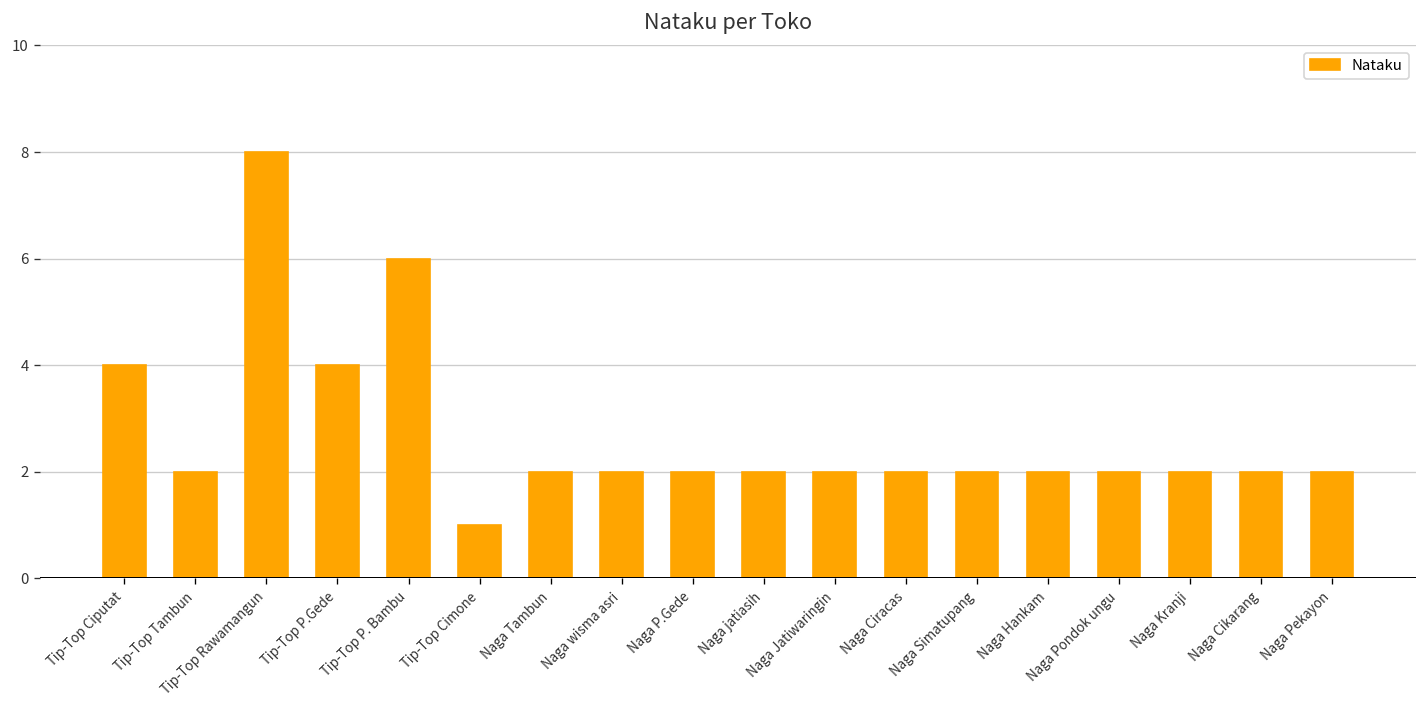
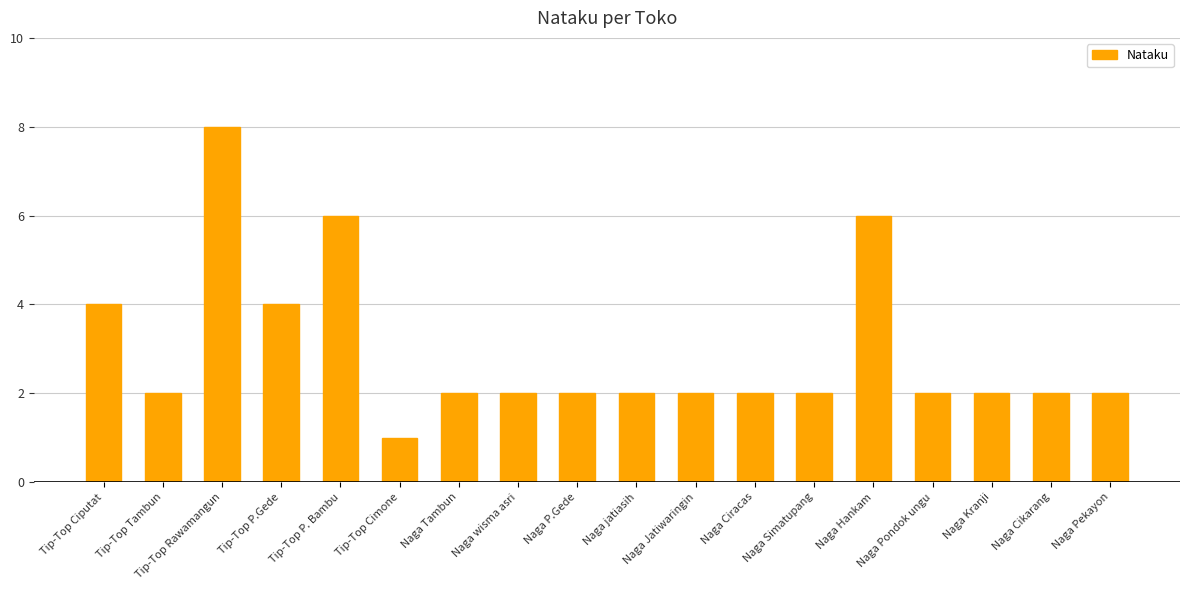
  {
    "Tip-Top Ciputat": 4,
    "Tip-Top Tambun": 2,
    "Tip-Top Rawamangun": 8,
    "Tip-Top P.Gede": 4,
    "Tip-Top P. Bambu": 6,
    "Tip-Top Cimone": 1,
    "Naga Tambun": 2,
    "Naga wisma asri": 2,
    "Naga P.Gede": 2,
    "Naga jatiasih": 2,
    "Naga Jatiwaringin": 2,
    "Naga Ciracas": 2,
    "Naga Simatupang": 2,
-   "Naga Hankam": 2,
+   "Naga Hankam": 6,
    "Naga Pondok ungu": 2,
    "Naga Kranji": 2,
    "Naga Cikarang": 2,
    "Naga Pekayon": 2
  }
